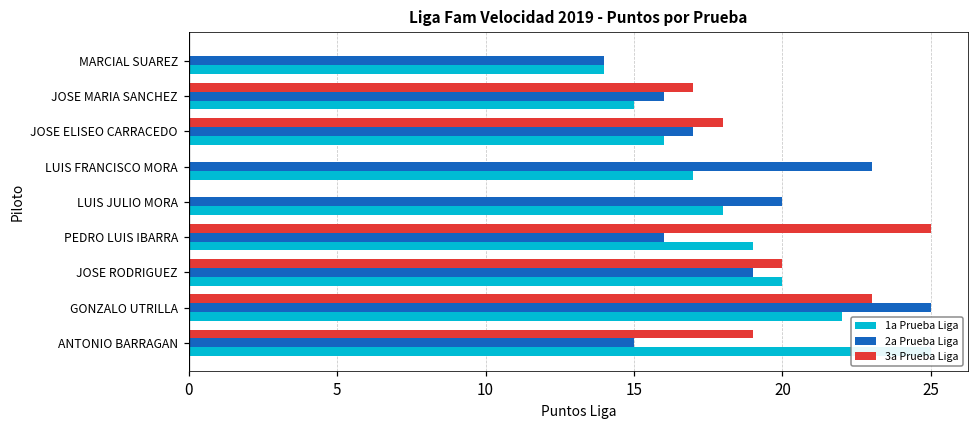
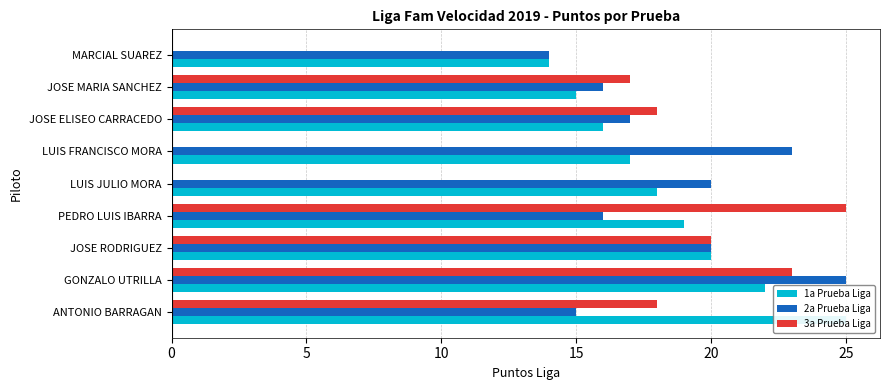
  {
    "1a Prueba Liga": {
      "MARCIAL SUAREZ": 14,
      "JOSE MARIA SANCHEZ": 15,
      "JOSE ELISEO CARRACEDO": 16,
      "LUIS FRANCISCO MORA": 17,
      "LUIS JULIO MORA": 18,
      "PEDRO LUIS IBARRA": 19,
      "JOSE RODRIGUEZ": 20,
      "GONZALO UTRILLA": 22
    },
    "2a Prueba Liga": {
      "MARCIAL SUAREZ": 14,
      "JOSE MARIA SANCHEZ": 16,
      "JOSE ELISEO CARRACEDO": 17,
      "LUIS FRANCISCO MORA": 23,
      "LUIS JULIO MORA": 20,
      "PEDRO LUIS IBARRA": 16,
-     "JOSE RODRIGUEZ": 19,
+     "JOSE RODRIGUEZ": 20,
      "GONZALO UTRILLA": 25,
      "ANTONIO BARRAGAN": 15
    },
    "3a Prueba Liga": {
      "MARCIAL SUAREZ": 0,
      "JOSE MARIA SANCHEZ": 17,
      "JOSE ELISEO CARRACEDO": 18,
      "LUIS FRANCISCO MORA": 0,
      "LUIS JULIO MORA": 0,
      "PEDRO LUIS IBARRA": 25,
      "JOSE RODRIGUEZ": 20,
      "GONZALO UTRILLA": 23,
-     "ANTONIO BARRAGAN": 19
+     "ANTONIO BARRAGAN": 18
    }
  }
